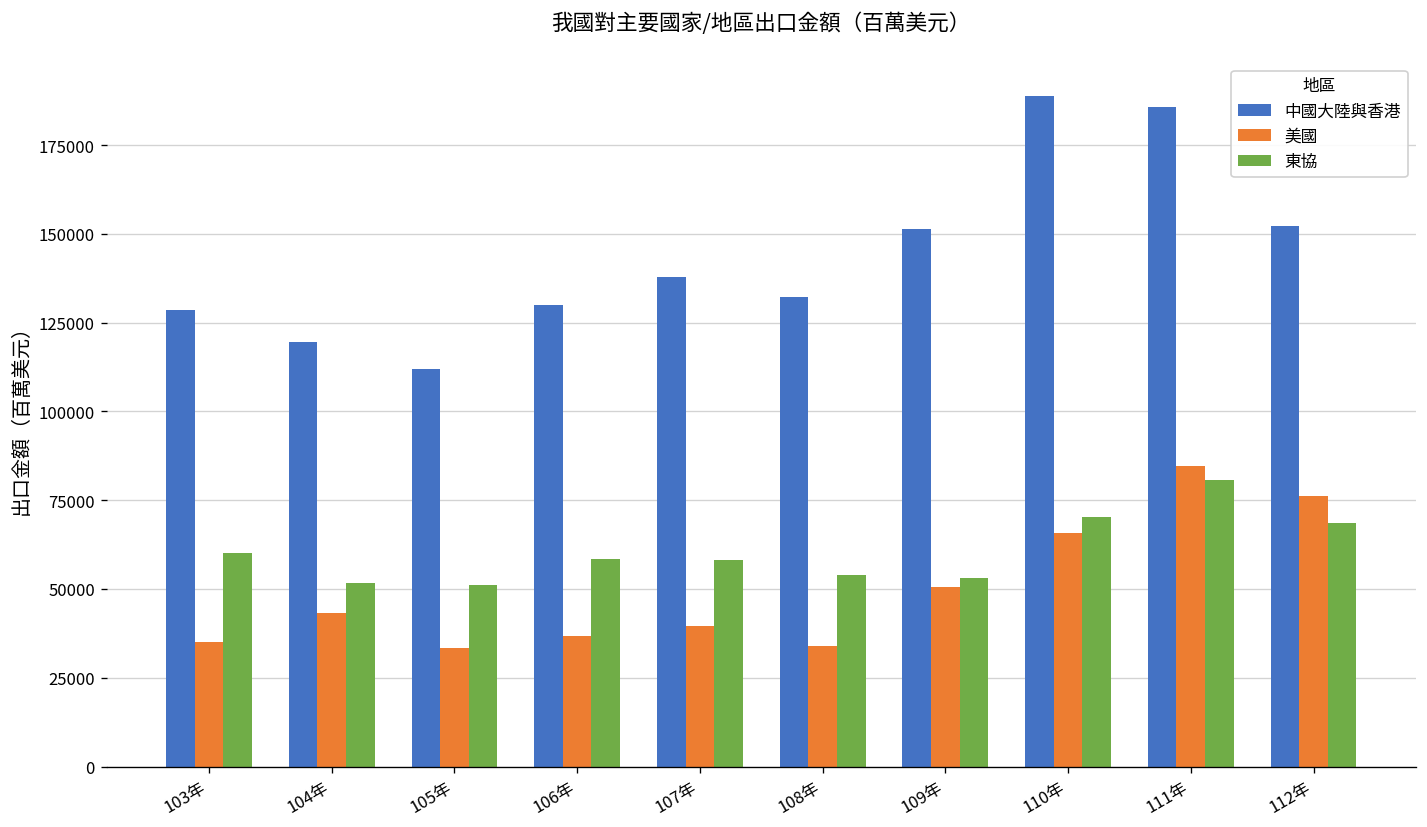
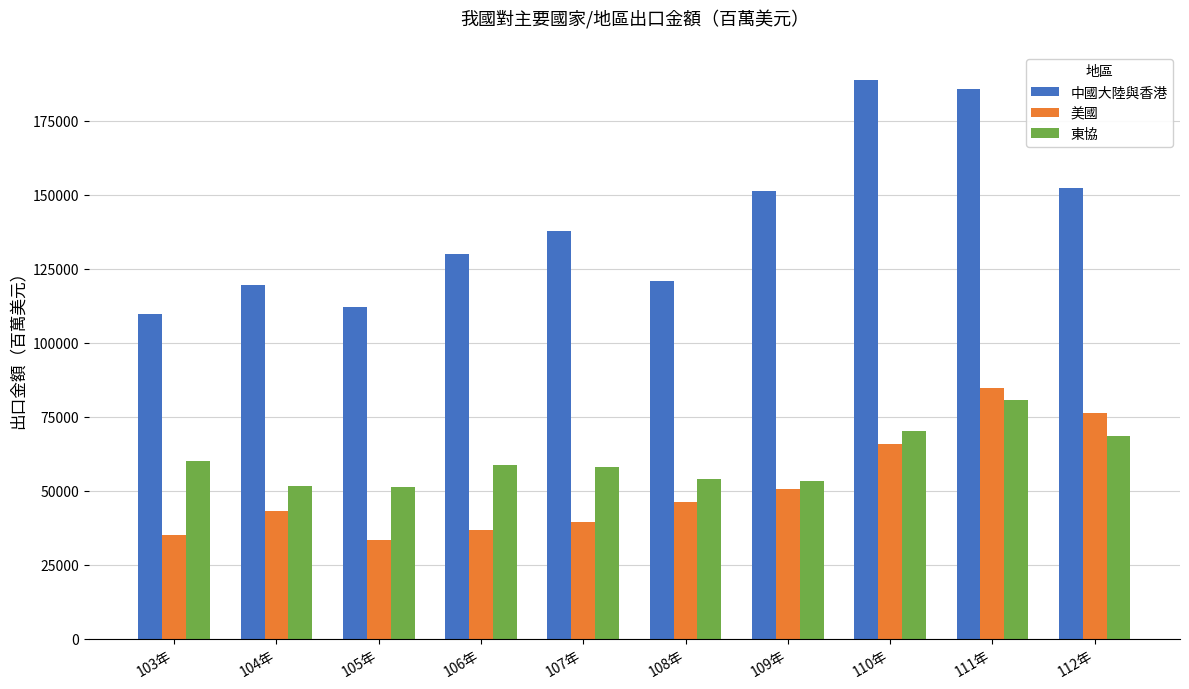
  {
    "中國大陸與香港": {
-     "103年": 128000,
+     "103年": 110000,
      "104年": 120000,
      "105年": 112000,
      "106年": 130000,
      "107年": 138000,
-     "108年": 132000,
+     "108年": 121000,
      "109年": 151000,
      "110年": 189000,
      "111年": 186000,
      "112年": 152000
    },
    "美國": {
      "103年": 35000,
      "104年": 43000,
      "105年": 33000,
      "106年": 37000,
      "107年": 39000,
-     "108年": 34000,
+     "108年": 46000,
      "109年": 51000,
      "110年": 66000,
      "111年": 85000,
      "112年": 76000
    },
    "東協": {
      "103年": 60000,
      "104年": 52000,
      "105年": 51000,
      "106年": 59000,
      "107年": 58000,
      "108年": 54000,
      "109年": 53000,
      "110年": 70000,
      "111年": 81000,
      "112年": 69000
    }
  }
